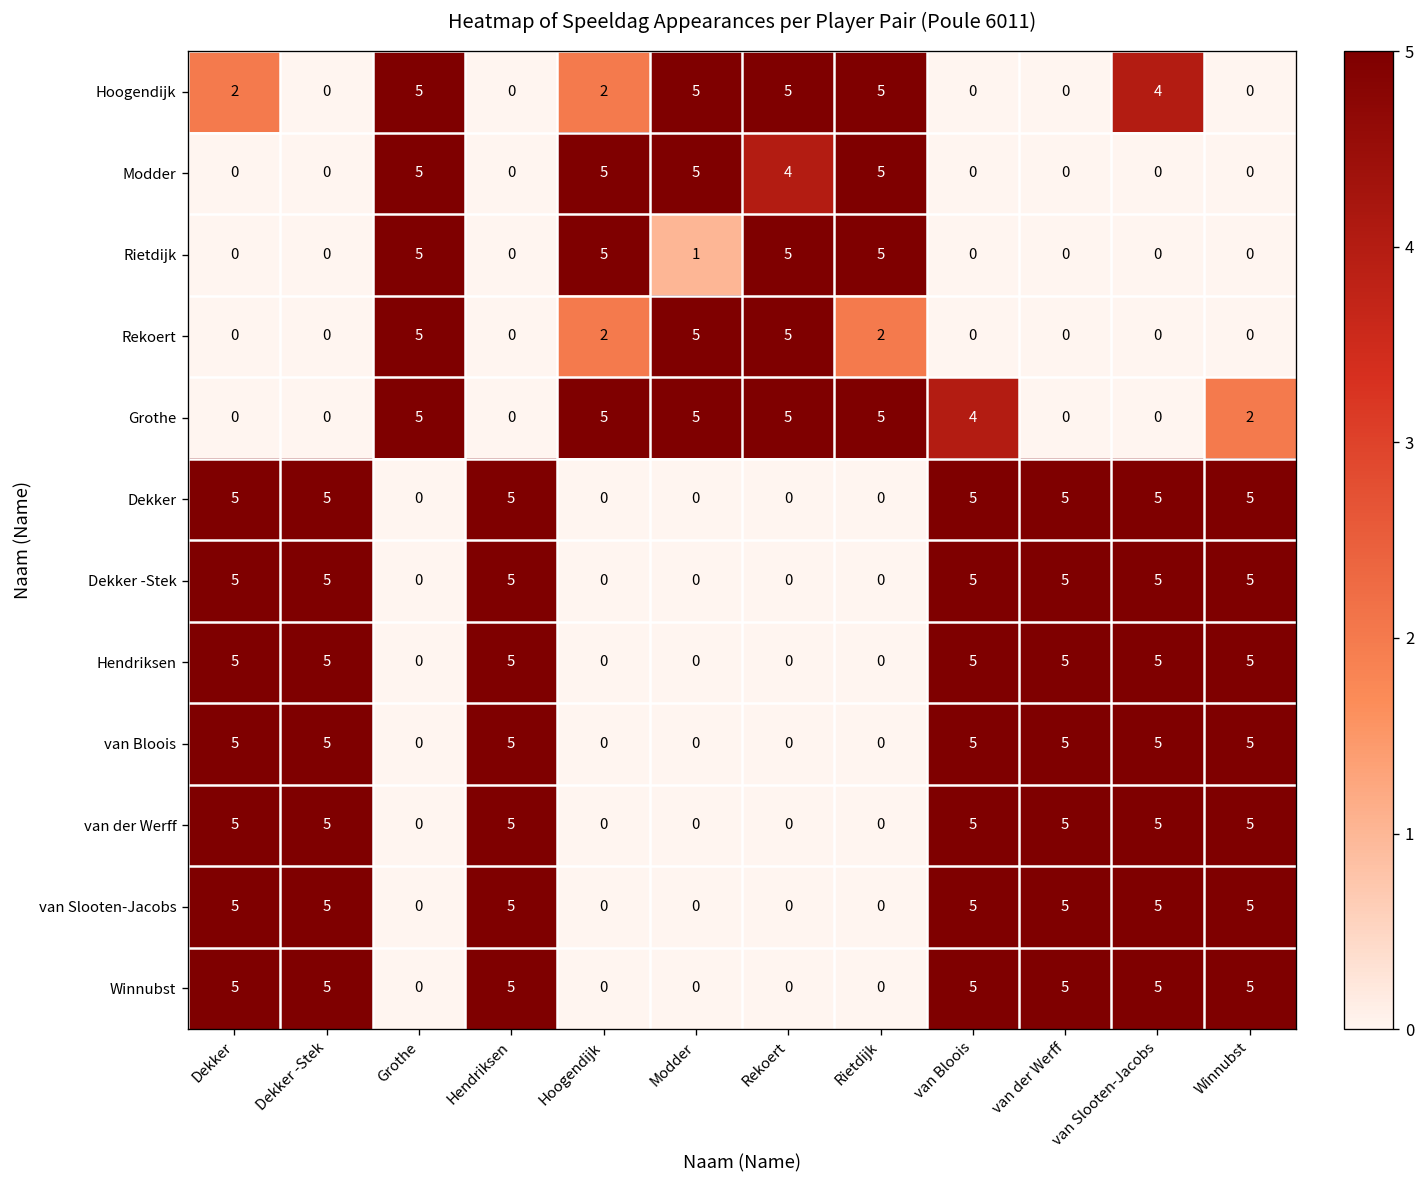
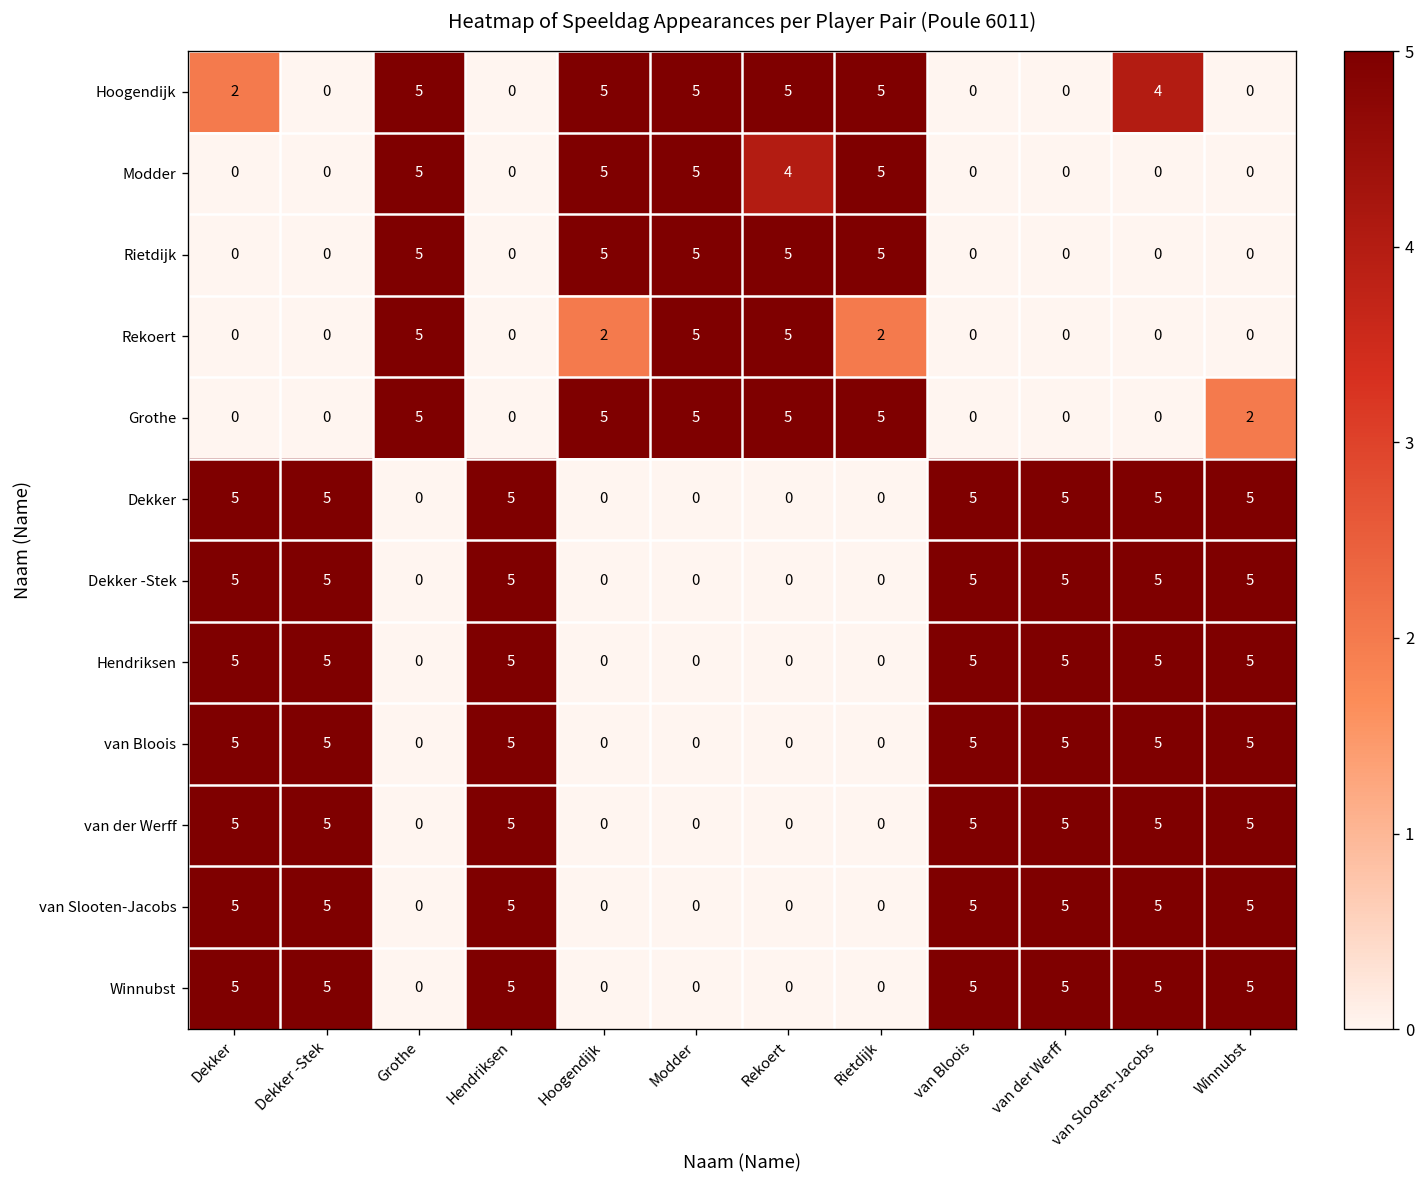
  {
    "Hoogendijk": {
      "Dekker": 2,
      "Dekker -Stek": 0,
      "Grothe": 5,
      "Hendriksen": 0,
-     "Hoogendijk": 2,
+     "Hoogendijk": 5,
      "Modder": 5,
      "Rekoert": 5,
      "Rietdijk": 5,
      "van Bloois": 0,
      "van der Werff": 0,
      "van Slooten-Jacobs": 4,
      "Winnubst": 0
    },
    "Modder": {
      "Dekker": 0,
      "Dekker -Stek": 0,
      "Grothe": 5,
      "Hendriksen": 0,
      "Hoogendijk": 5,
      "Modder": 5,
      "Rekoert": 4,
      "Rietdijk": 5,
      "van Bloois": 0,
      "van der Werff": 0,
      "van Slooten-Jacobs": 0,
      "Winnubst": 0
    },
    "Rietdijk": {
      "Dekker": 0,
      "Dekker -Stek": 0,
      "Grothe": 5,
      "Hendriksen": 0,
      "Hoogendijk": 5,
-     "Modder": 1,
+     "Modder": 5,
      "Rekoert": 5,
      "Rietdijk": 5,
      "van Bloois": 0,
      "van der Werff": 0,
      "van Slooten-Jacobs": 0,
      "Winnubst": 0
    },
    "Rekoert": {
      "Dekker": 0,
      "Dekker -Stek": 0,
      "Grothe": 5,
      "Hendriksen": 0,
      "Hoogendijk": 2,
      "Modder": 5,
      "Rekoert": 5,
      "Rietdijk": 2,
      "van Bloois": 0,
      "van der Werff": 0,
      "van Slooten-Jacobs": 0,
      "Winnubst": 0
    },
    "Grothe": {
      "Dekker": 0,
      "Dekker -Stek": 0,
      "Grothe": 5,
      "Hendriksen": 0,
      "Hoogendijk": 5,
      "Modder": 5,
      "Rekoert": 5,
      "Rietdijk": 5,
-     "van Bloois": 4,
+     "van Bloois": 0,
      "van der Werff": 0,
      "van Slooten-Jacobs": 0,
      "Winnubst": 2
    },
    "Dekker": {
      "Dekker": 5,
      "Dekker -Stek": 5,
      "Grothe": 0,
      "Hendriksen": 5,
      "Hoogendijk": 0,
      "Modder": 0,
      "Rekoert": 0,
      "Rietdijk": 0,
      "van Bloois": 5,
      "van der Werff": 5,
      "van Slooten-Jacobs": 5,
      "Winnubst": 5
    },
    "Dekker -Stek": {
      "Dekker": 5,
      "Dekker -Stek": 5,
      "Grothe": 0,
      "Hendriksen": 5,
      "Hoogendijk": 0,
      "Modder": 0,
      "Rekoert": 0,
      "Rietdijk": 0,
      "van Bloois": 5,
      "van der Werff": 5,
      "van Slooten-Jacobs": 5,
      "Winnubst": 5
    },
    "Hendriksen": {
      "Dekker": 5,
      "Dekker -Stek": 5,
      "Grothe": 0,
      "Hendriksen": 5,
      "Hoogendijk": 0,
      "Modder": 0,
      "Rekoert": 0,
      "Rietdijk": 0,
      "van Bloois": 5,
      "van der Werff": 5,
      "van Slooten-Jacobs": 5,
      "Winnubst": 5
    },
    "van Bloois": {
      "Dekker": 5,
      "Dekker -Stek": 5,
      "Grothe": 0,
      "Hendriksen": 5,
      "Hoogendijk": 0,
      "Modder": 0,
      "Rekoert": 0,
      "Rietdijk": 0,
      "van Bloois": 5,
      "van der Werff": 5,
      "van Slooten-Jacobs": 5,
      "Winnubst": 5
    },
    "van der Werff": {
      "Dekker": 5,
      "Dekker -Stek": 5,
      "Grothe": 0,
      "Hendriksen": 5,
      "Hoogendijk": 0,
      "Modder": 0,
      "Rekoert": 0,
      "Rietdijk": 0,
      "van Bloois": 5,
      "van der Werff": 5,
      "van Slooten-Jacobs": 5,
      "Winnubst": 5
    },
    "van Slooten-Jacobs": {
      "Dekker": 5,
      "Dekker -Stek": 5,
      "Grothe": 0,
      "Hendriksen": 5,
      "Hoogendijk": 0,
      "Modder": 0,
      "Rekoert": 0,
      "Rietdijk": 0,
      "van Bloois": 5,
      "van der Werff": 5,
      "van Slooten-Jacobs": 5,
      "Winnubst": 5
    },
    "Winnubst": {
      "Dekker": 5,
      "Dekker -Stek": 5,
      "Grothe": 0,
      "Hendriksen": 5,
      "Hoogendijk": 0,
      "Modder": 0,
      "Rekoert": 0,
      "Rietdijk": 0,
      "van Bloois": 5,
      "van der Werff": 5,
      "van Slooten-Jacobs": 5,
      "Winnubst": 5
    }
  }
